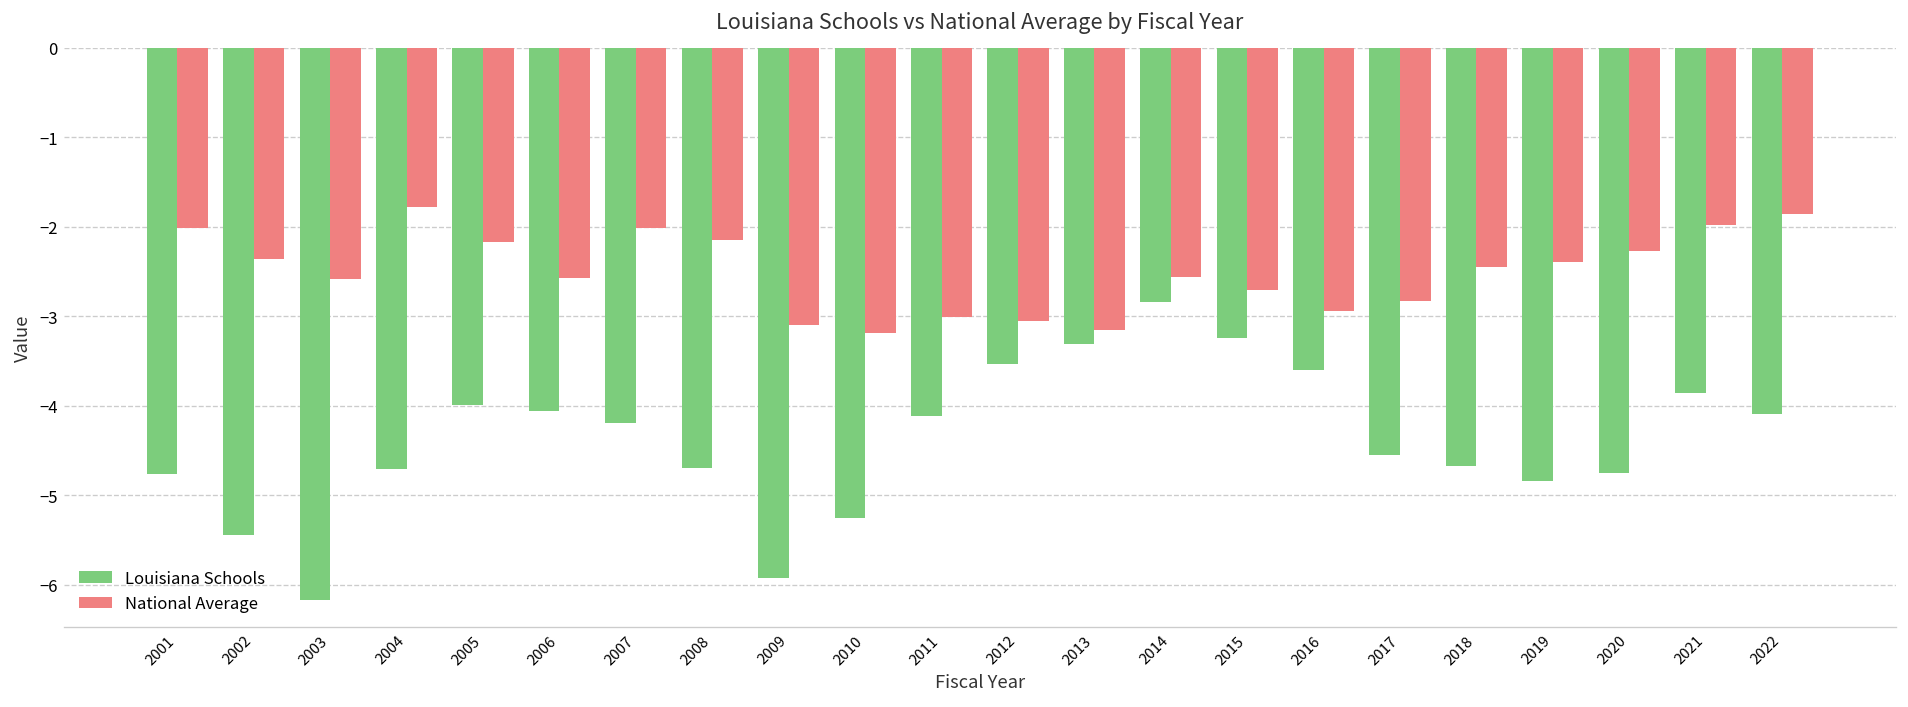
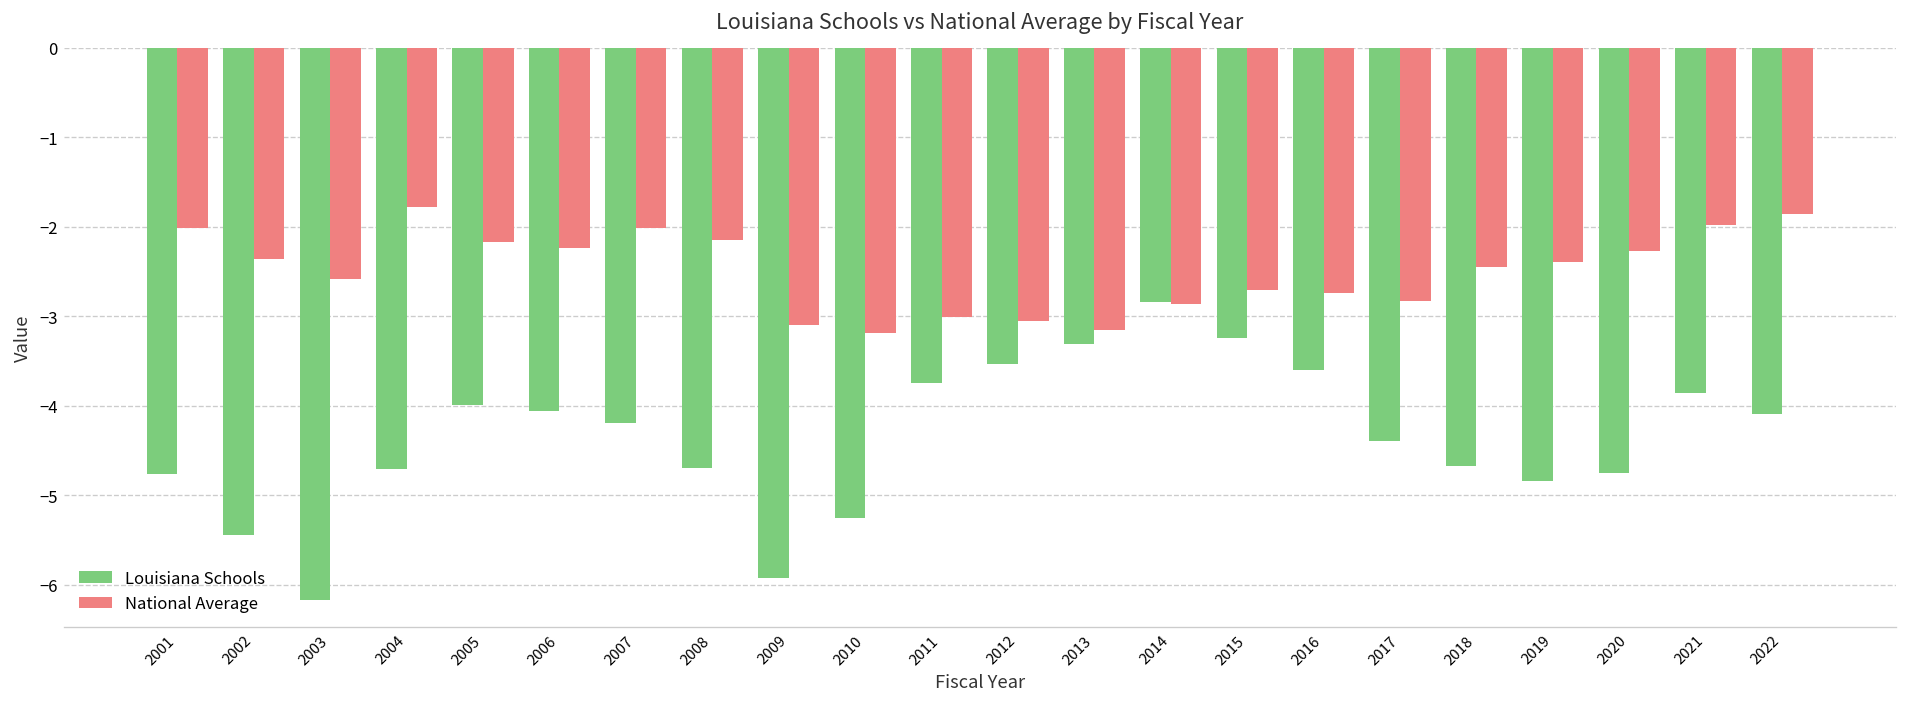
  {
    "Louisiana Schools": {
      "2001": -4.8,
      "2002": -5.4,
      "2003": -6.2,
      "2004": -4.7,
      "2005": -4.0,
      "2006": -4.1,
      "2007": -4.2,
      "2008": -4.7,
      "2009": -5.9,
      "2010": -5.3,
-     "2011": -4.1,
+     "2011": -3.7,
      "2012": -3.5,
      "2013": -3.3,
      "2014": -2.8,
      "2015": -3.2,
      "2016": -3.6,
-     "2017": -4.5,
+     "2017": -4.4,
      "2018": -4.7,
      "2019": -4.8,
      "2020": -4.8,
      "2021": -3.9,
      "2022": -4.1
    },
    "National Average": {
      "2001": -2.0,
      "2002": -2.4,
      "2003": -2.6,
      "2004": -1.8,
      "2005": -2.2,
-     "2006": -2.6,
+     "2006": -2.2,
      "2007": -2.0,
      "2008": -2.2,
      "2009": -3.1,
      "2010": -3.2,
      "2011": -3.0,
      "2012": -3.1,
      "2013": -3.1,
-     "2014": -2.6,
+     "2014": -2.9,
      "2015": -2.7,
-     "2016": -2.9,
+     "2016": -2.7,
      "2017": -2.8,
      "2018": -2.4,
      "2019": -2.4,
      "2020": -2.3,
      "2021": -2.0,
      "2022": -1.9
    }
  }
